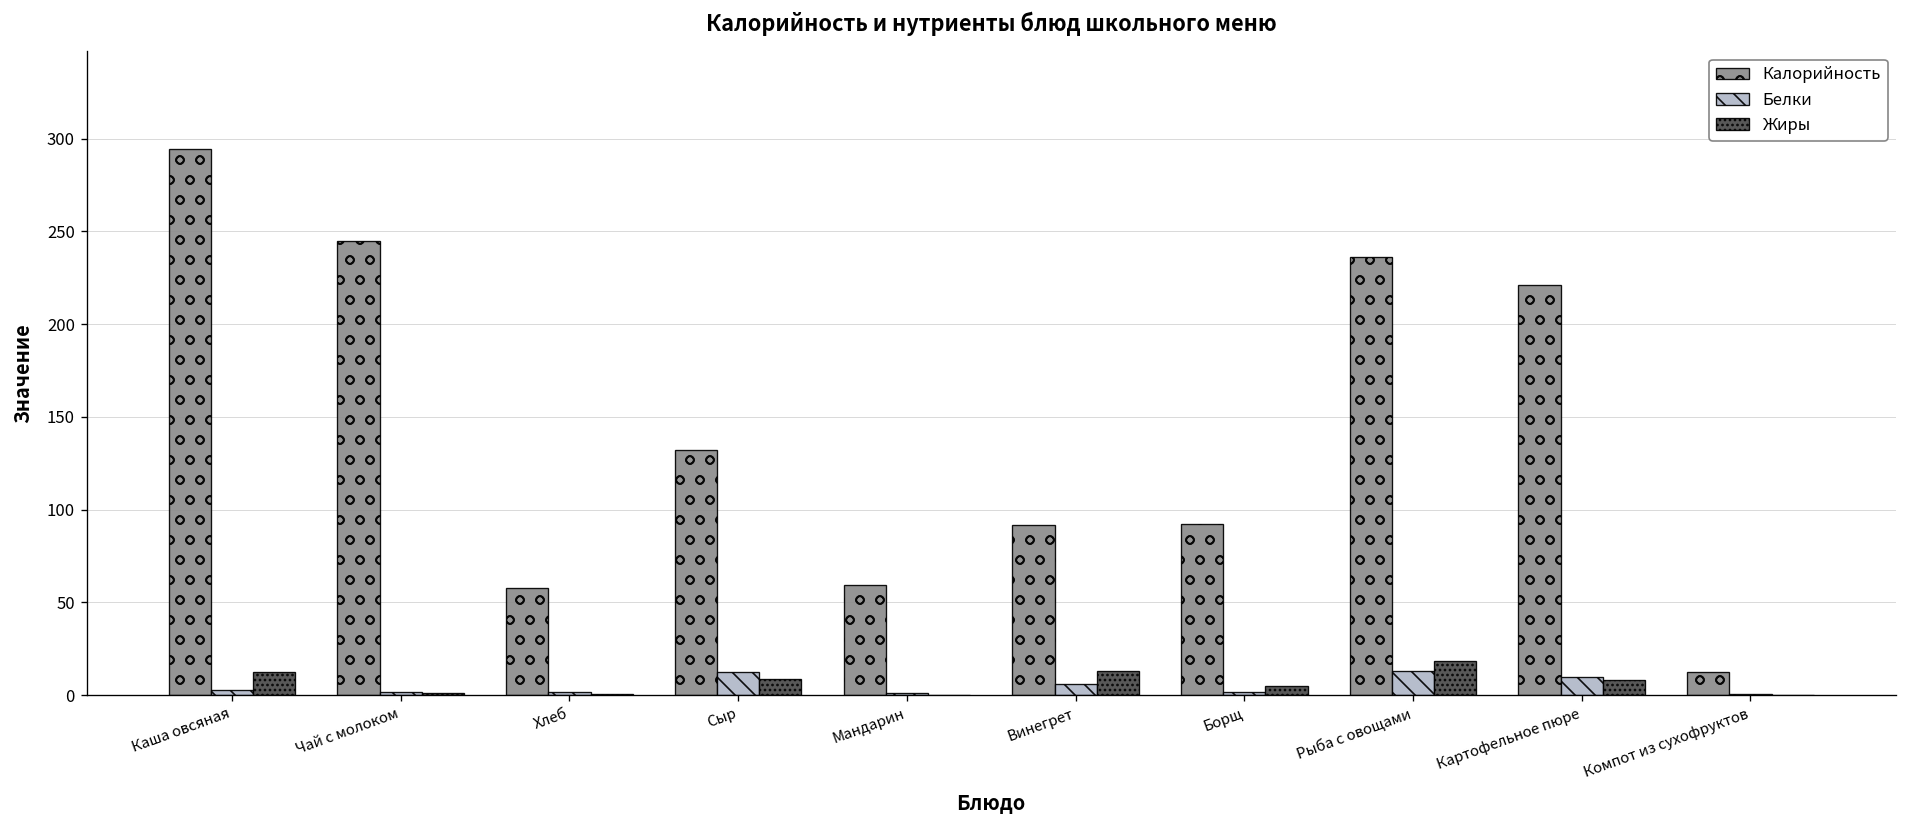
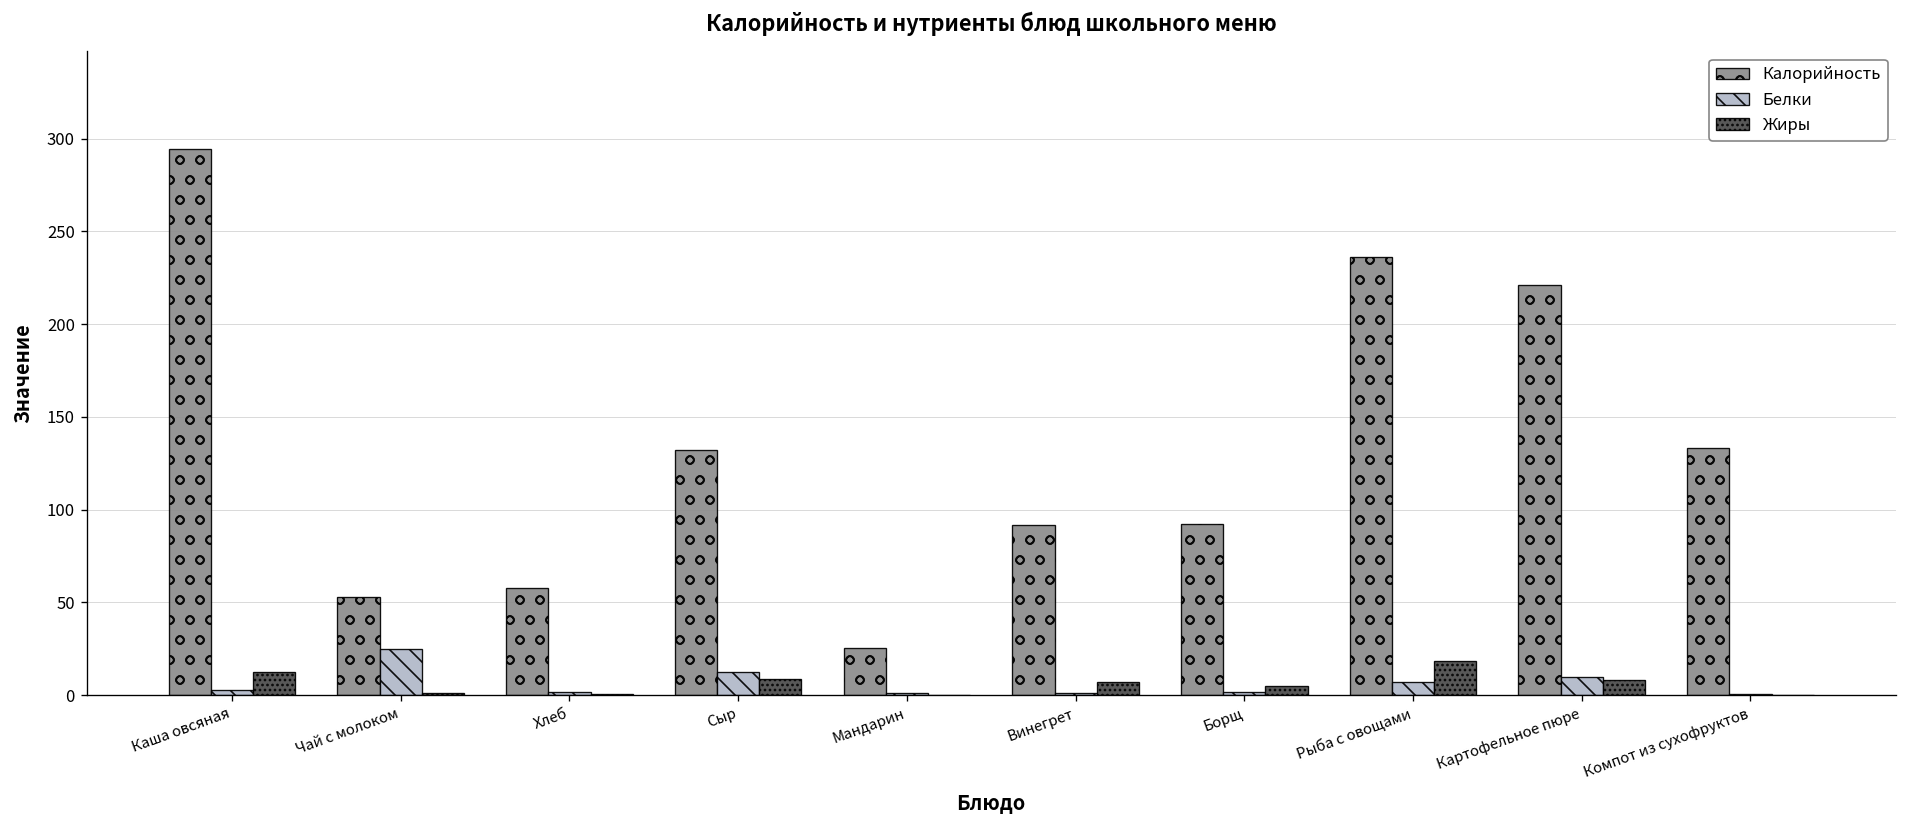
  {
    "Калорийность": {
      "Каша овсяная": 294,
-     "Чай с молоком": 245,
+     "Чай с молоком": 53,
      "Хлеб": 58,
      "Сыр": 132,
-     "Мандарин": 60,
+     "Мандарин": 26,
      "Винегрет": 92,
      "Борщ": 92,
      "Рыба с овощами": 236,
      "Картофельное пюре": 221,
-     "Компот из сухофруктов": 13
+     "Компот из сухофруктов": 133
    },
    "Белки": {
      "Каша овсяная": 3,
-     "Чай с молоком": 2,
+     "Чай с молоком": 25,
      "Хлеб": 2,
      "Сыр": 12,
-     "Винегрет": 6,
+     "Винегрет": 1,
      "Борщ": 2,
-     "Рыба с овощами": 13,
+     "Рыба с овощами": 7,
      "Картофельное пюре": 10
    },
    "Жиры": {
      "Каша овсяная": 13,
      "Сыр": 9,
      "Мандарин": 0,
-     "Винегрет": 13,
+     "Винегрет": 7,
      "Борщ": 5,
      "Рыба с овощами": 18,
      "Картофельное пюре": 8,
      "Компот из сухофруктов": 0
    }
  }
